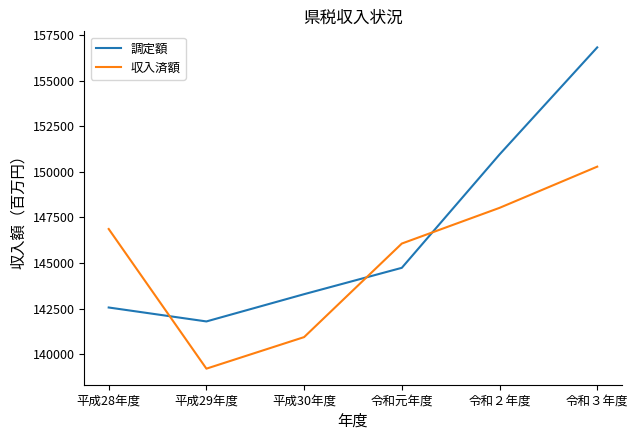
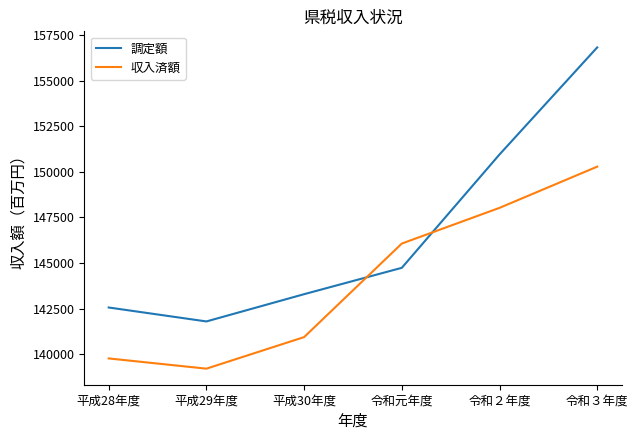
  {
    "調定額": {
      "平成28年度": 142600,
      "平成29年度": 141800,
      "平成30年度": 143300,
      "令和元年度": 144700,
      "令和２年度": 151000,
      "令和３年度": 156800
    },
    "収入済額": {
-     "平成28年度": 146900,
+     "平成28年度": 139800,
      "平成29年度": 139200,
      "平成30年度": 140900,
      "令和元年度": 146100,
      "令和２年度": 148000,
      "令和３年度": 150300
    }
  }
